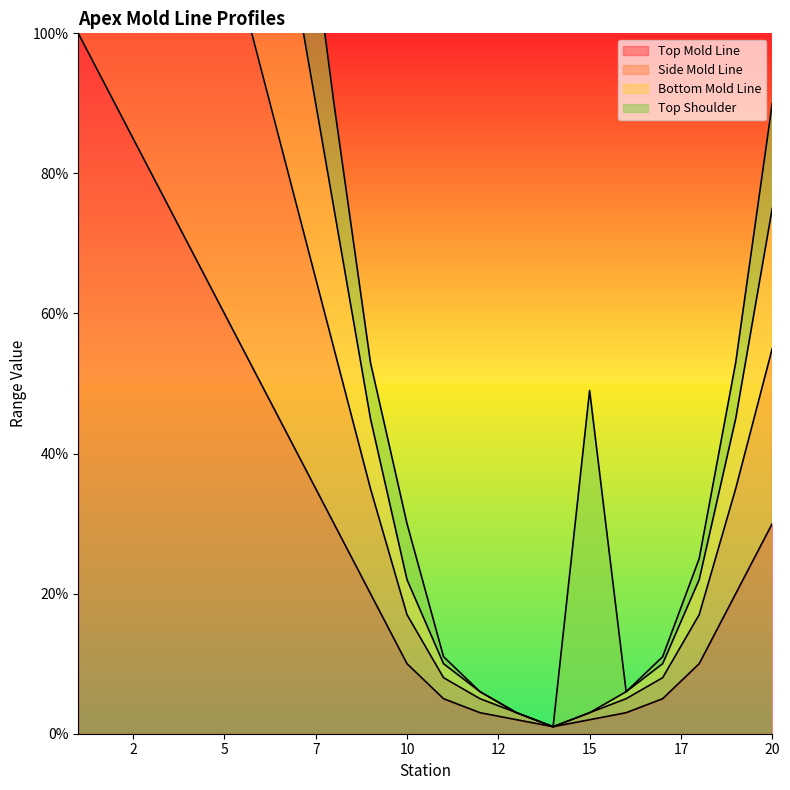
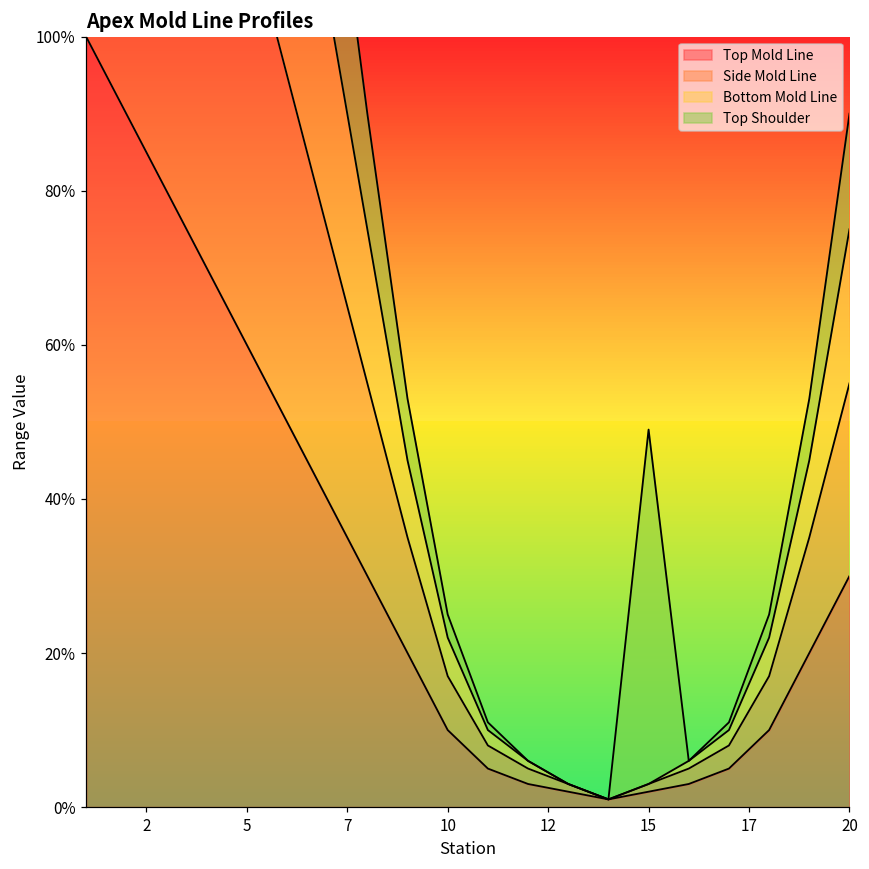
  {
    "Top Shoulder": {
-     "10": "8%",
+     "10": "3%",
      "15": "46%",
      "20": "15%"
    }
  }
